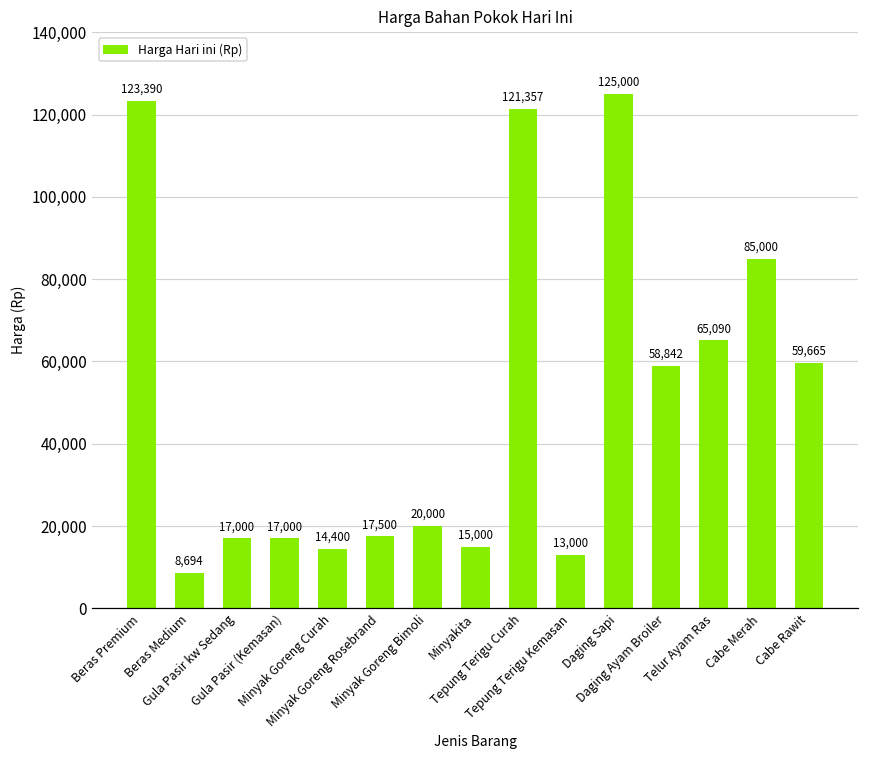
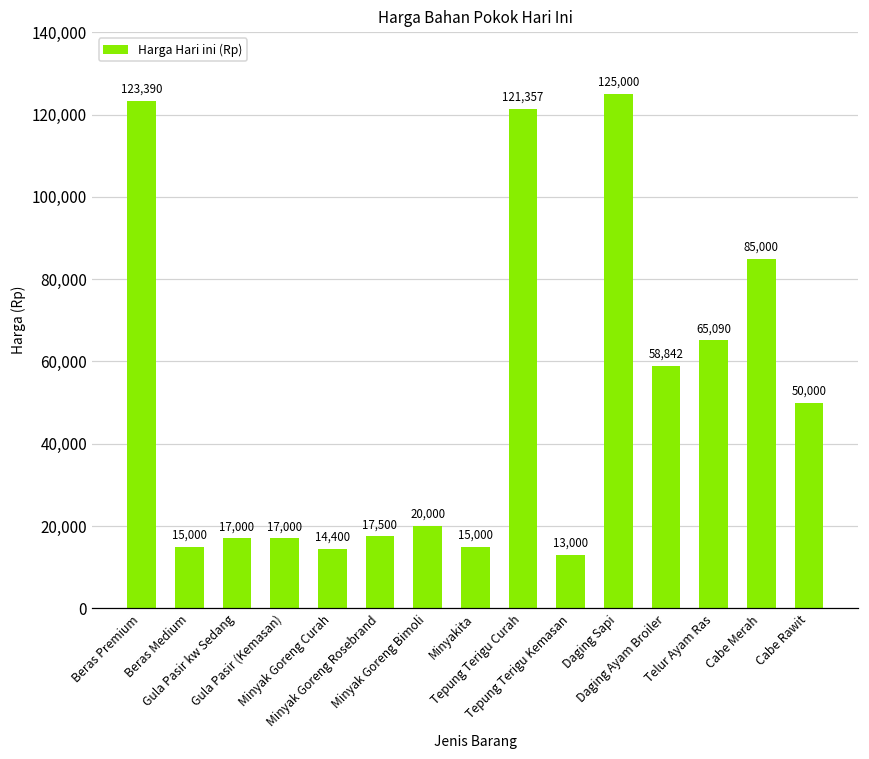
  {
    "Beras Premium": "123,390",
-   "Beras Medium": "8,694",
+   "Beras Medium": "15,000",
    "Gula Pasir kw Sedang": "17,000",
    "Gula Pasir (Kemasan)": "17,000",
    "Minyak Goreng Curah": "14,400",
    "Minyak Goreng Rosebrand": "17,500",
    "Minyak Goreng Bimoli": "20,000",
    "Minyakita": "15,000",
    "Tepung Terigu Curah": "121,357",
    "Tepung Terigu Kemasan": "13,000",
    "Daging Sapi": "125,000",
    "Daging Ayam Broiler": "58,842",
    "Telur Ayam Ras": "65,090",
    "Cabe Merah": "85,000",
-   "Cabe Rawit": "59,665"
+   "Cabe Rawit": "50,000"
  }
